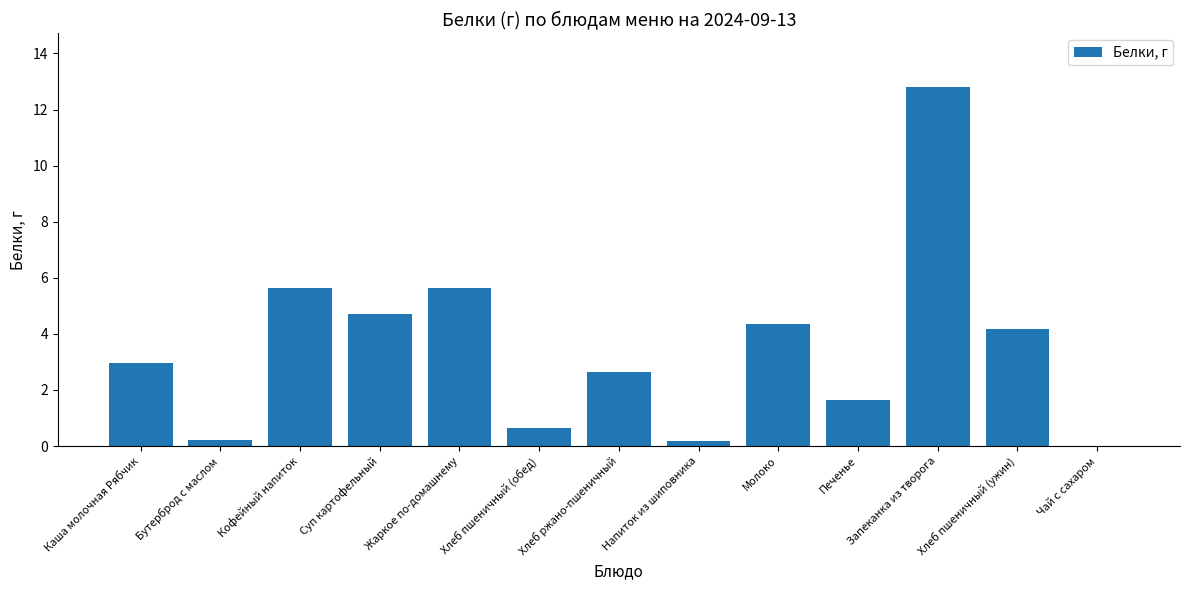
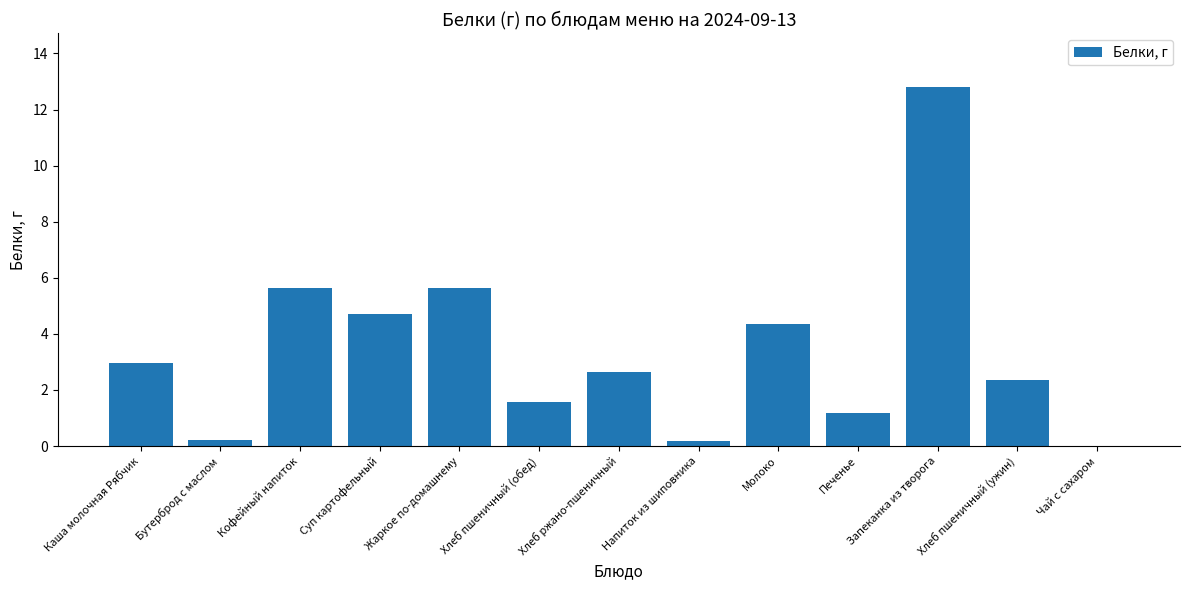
  {
    "Каша молочная Рябчик": 3.0,
    "Бутерброд с маслом": 0.2,
    "Кофейный напиток": 5.6,
    "Суп картофельный": 4.7,
    "Жаркое по-домашнему": 5.6,
-   "Хлеб пшеничный (обед)": 0.7,
+   "Хлеб пшеничный (обед)": 1.6,
    "Хлеб ржано-пшеничный": 2.6,
    "Напиток из шиповника": 0.2,
    "Молоко": 4.4,
-   "Печенье": 1.6,
+   "Печенье": 1.2,
    "Запеканка из творога": 12.8,
-   "Хлеб пшеничный (ужин)": 4.2,
+   "Хлеб пшеничный (ужин)": 2.4,
    "Чай с сахаром": 0.0
  }
